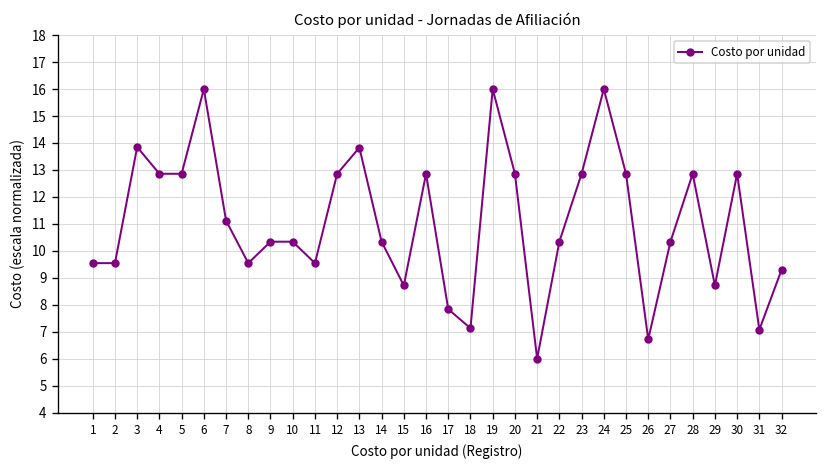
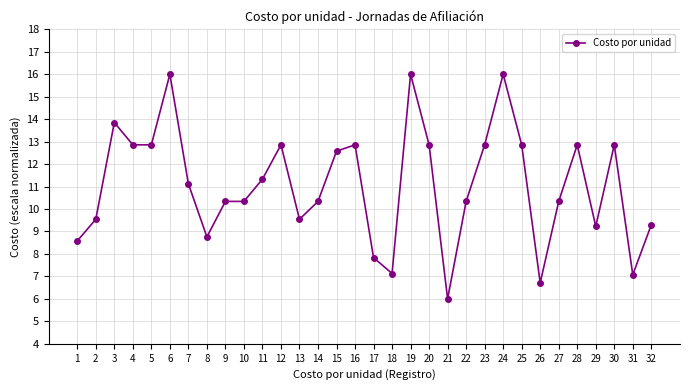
  {
-   "1": 9.5,
+   "1": 8.6,
    "2": 9.5,
    "3": 13.8,
    "4": 12.9,
    "5": 12.9,
    "6": 16.0,
    "7": 11.1,
-   "8": 9.5,
+   "8": 8.8,
    "9": 10.3,
    "10": 10.3,
-   "11": 9.5,
+   "11": 11.3,
    "12": 12.9,
-   "13": 13.8,
+   "13": 9.5,
    "14": 10.3,
-   "15": 8.7,
+   "15": 12.6,
    "16": 12.9,
    "17": 7.8,
    "18": 7.1,
    "19": 16.0,
    "20": 12.9,
    "21": 6.0,
    "22": 10.3,
    "23": 12.9,
    "24": 16.0,
    "25": 12.9,
    "26": 6.7,
    "27": 10.3,
    "28": 12.9,
-   "29": 8.7,
+   "29": 9.2,
    "30": 12.9,
    "31": 7.1,
    "32": 9.3
  }
